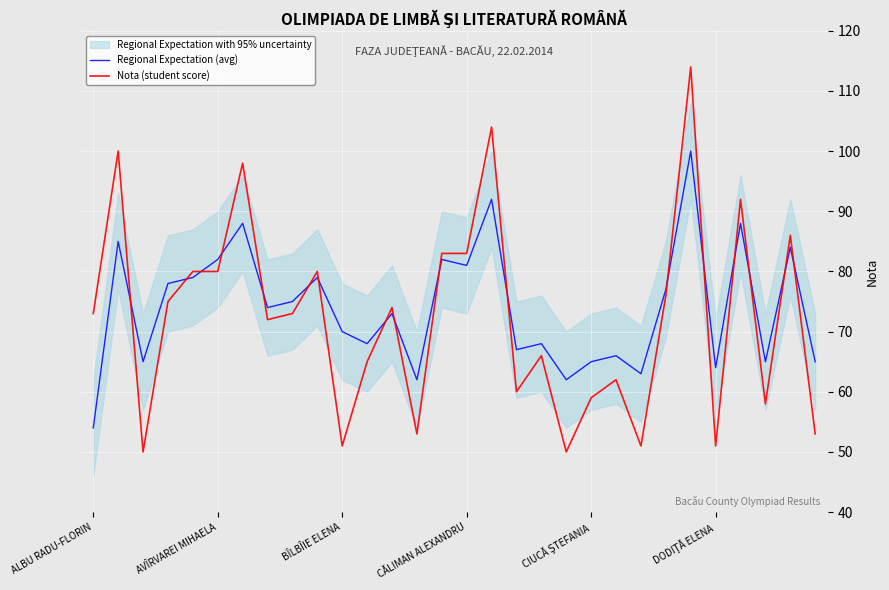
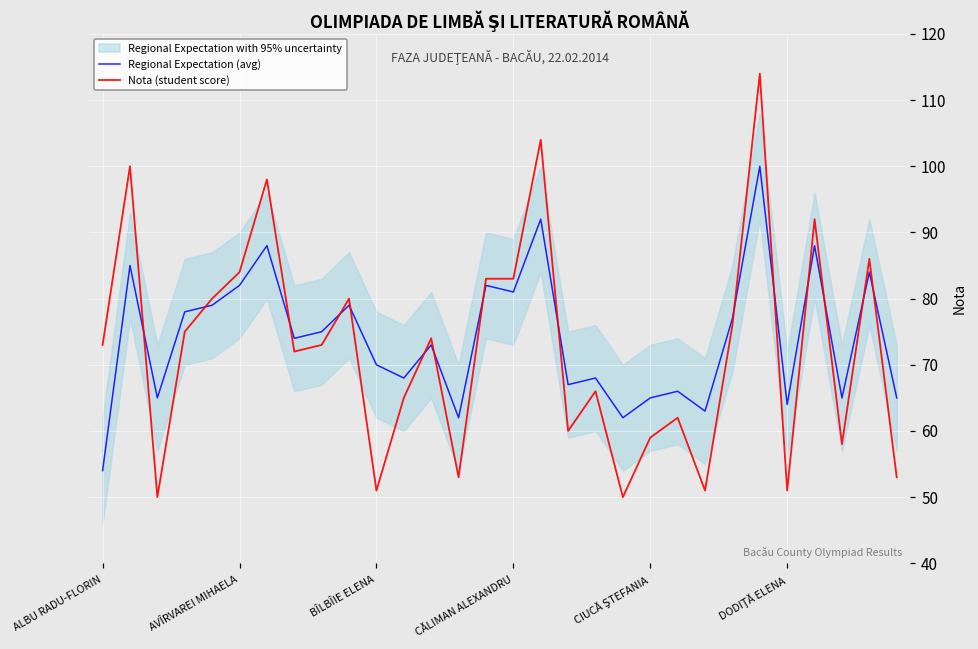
  {
    "Regional Expectation (avg)": {
      "ALBU RADU-FLORIN": 54,
      "AVÎRVAREI MIHAELA": 82,
      "BÎLBÎIE ELENA": 70,
      "CĂLIMAN ALEXANDRU": 81,
      "CIUCĂ ŞTEFANIA": 65,
      "DODIŢĂ ELENA": 64
    },
    "Nota (student score)": {
      "ALBU RADU-FLORIN": 73,
-     "AVÎRVAREI MIHAELA": 80,
+     "AVÎRVAREI MIHAELA": 84,
      "BÎLBÎIE ELENA": 51,
      "CĂLIMAN ALEXANDRU": 83,
      "CIUCĂ ŞTEFANIA": 59,
      "DODIŢĂ ELENA": 51
    }
  }
